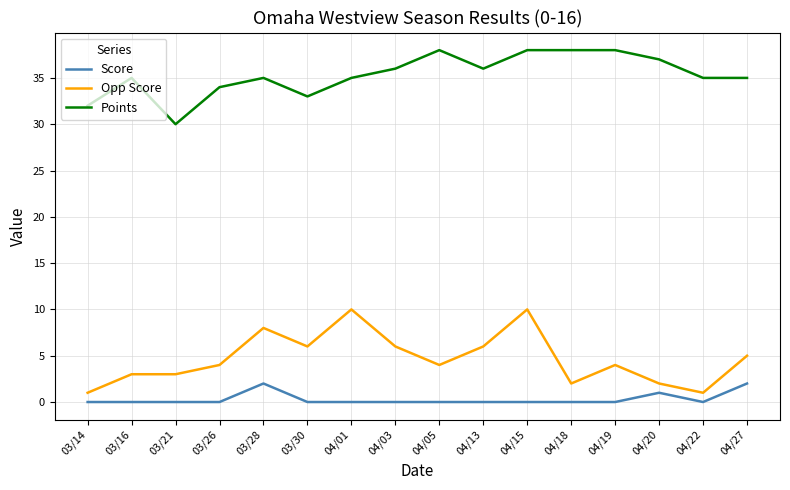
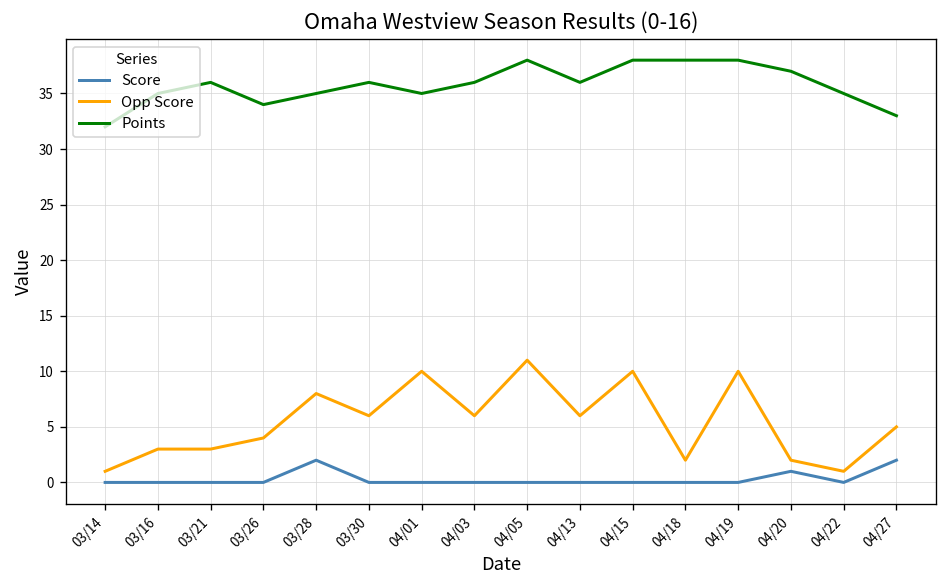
  {
    "Score": {
      "03/14": 0,
      "03/16": 0,
      "03/21": 0,
      "03/26": 0,
      "03/28": 2,
      "03/30": 0,
      "04/01": 0,
      "04/03": 0,
      "04/05": 0,
      "04/13": 0,
      "04/15": 0,
      "04/18": 0,
      "04/19": 0,
      "04/20": 1,
      "04/22": 0,
      "04/27": 2
    },
    "Opp Score": {
      "03/14": 1,
      "03/16": 3,
      "03/21": 3,
      "03/26": 4,
      "03/28": 8,
      "03/30": 6,
      "04/01": 10,
      "04/03": 6,
-     "04/05": 4,
+     "04/05": 11,
      "04/13": 6,
      "04/15": 10,
      "04/18": 2,
-     "04/19": 4,
+     "04/19": 10,
      "04/20": 2,
      "04/22": 1,
      "04/27": 5
    },
    "Points": {
-     "03/21": 30,
+     "03/21": 36,
      "03/26": 34,
      "03/28": 35,
-     "03/30": 33,
+     "03/30": 36,
      "04/01": 35,
      "04/03": 36,
      "04/05": 38,
      "04/13": 36,
      "04/15": 38,
      "04/18": 38,
      "04/19": 38,
      "04/20": 37,
      "04/22": 35,
-     "04/27": 35
+     "04/27": 33
    }
  }
